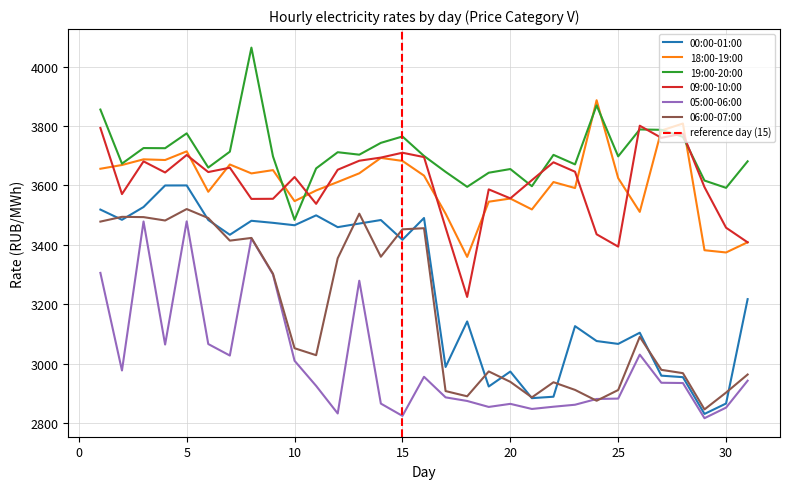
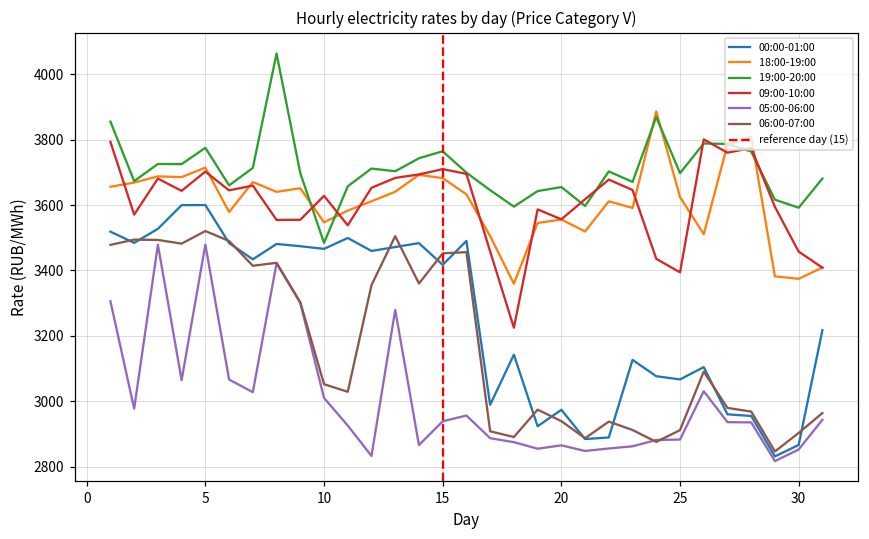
  {
    "00:00-01:00": {
      "5": 3600,
      "10": 3470,
      "15": 3420,
      "20": 2970,
      "25": 3070,
      "30": 2870
    },
    "18:00-19:00": {
      "5": 3710,
      "10": 3550,
      "15": 3680,
      "25": 3620,
      "30": 3370
    },
    "19:00-20:00": {
      "5": 3780,
      "10": 3480,
      "15": 3760,
      "20": 3660,
      "25": 3700,
      "30": 3590
    },
    "09:00-10:00": {
      "5": 3700,
      "10": 3630,
      "15": 3710,
      "25": 3390,
      "30": 3460
    },
    "05:00-06:00": {
      "5": 3480,
      "10": 3010,
-     "15": 2820,
+     "15": 2940,
      "20": 2870,
      "25": 2880,
      "30": 2850
    },
    "06:00-07:00": {
      "5": 3520,
      "10": 3050,
      "15": 3450,
      "20": 2940,
      "25": 2910,
      "30": 2900
    }
  }
